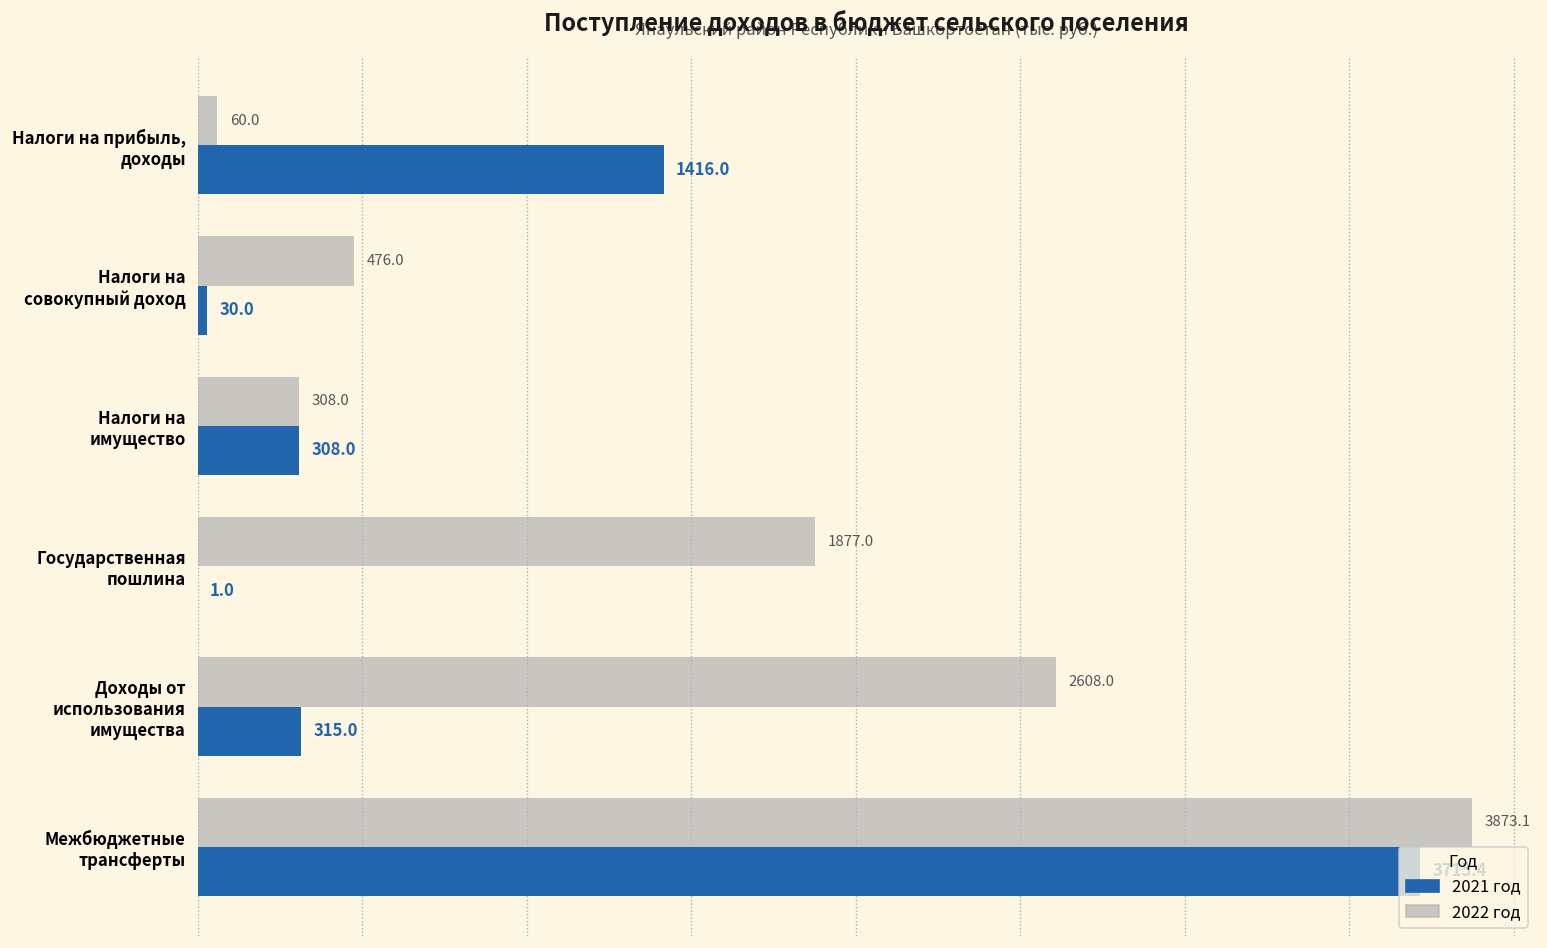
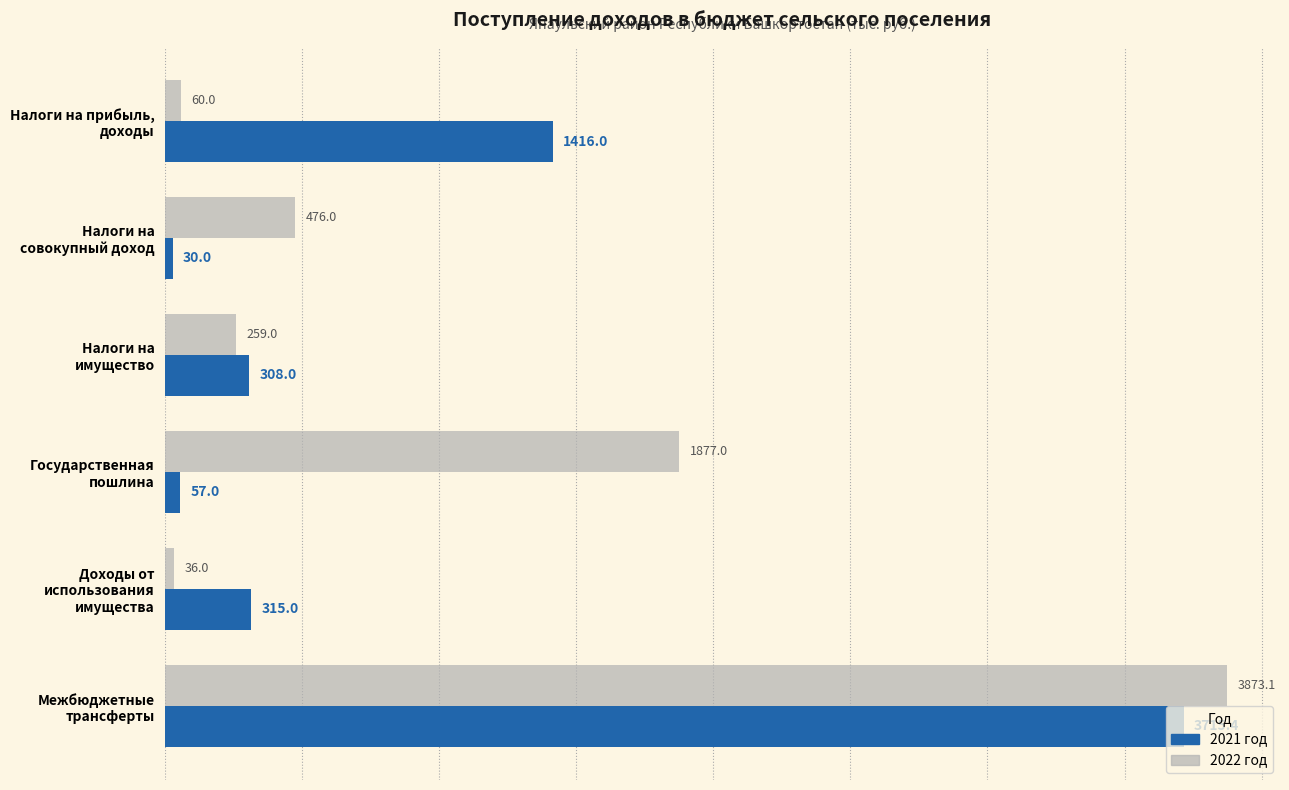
  {
    "2022 год": {
      "Налоги на прибыль, доходы": 60.0,
      "Налоги на совокупный доход": 476.0,
-     "Налоги на имущество": 308.0,
+     "Налоги на имущество": 259.0,
      "Государственная пошлина": 1877.0,
-     "Доходы от использования имущества": 2608.0,
+     "Доходы от использования имущества": 36.0,
      "Межбюджетные трансферты": 3873.1
    },
    "2021 год": {
      "Налоги на прибыль, доходы": 1416.0,
      "Налоги на совокупный доход": 30.0,
      "Налоги на имущество": 308.0,
-     "Государственная пошлина": 1.0,
+     "Государственная пошлина": 57.0,
      "Доходы от использования имущества": 315.0
    }
  }
